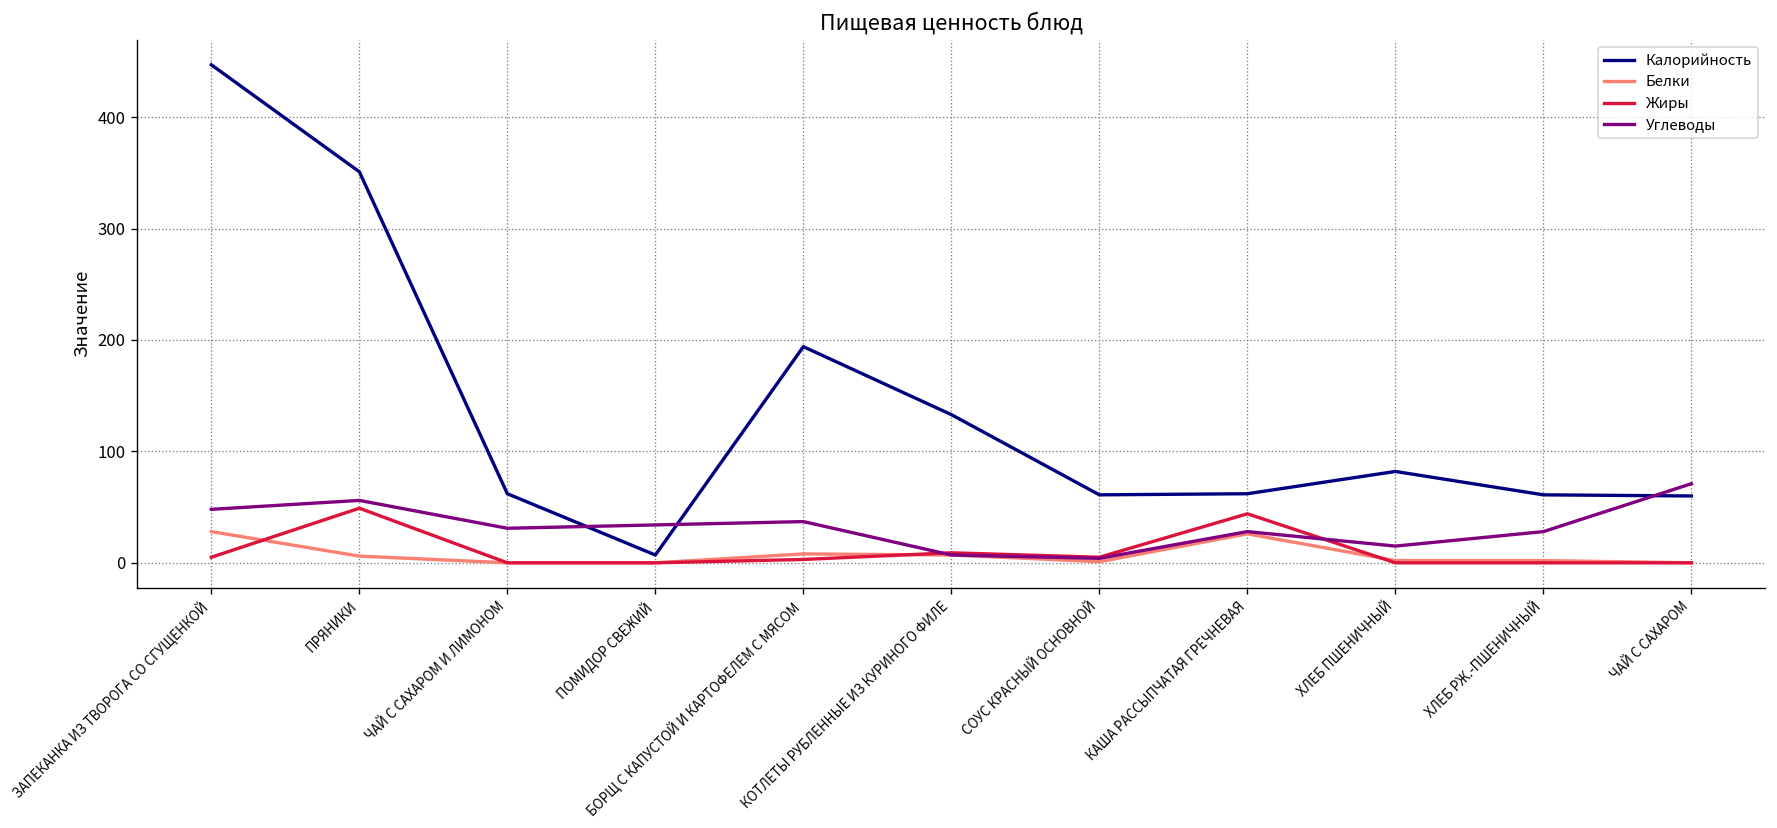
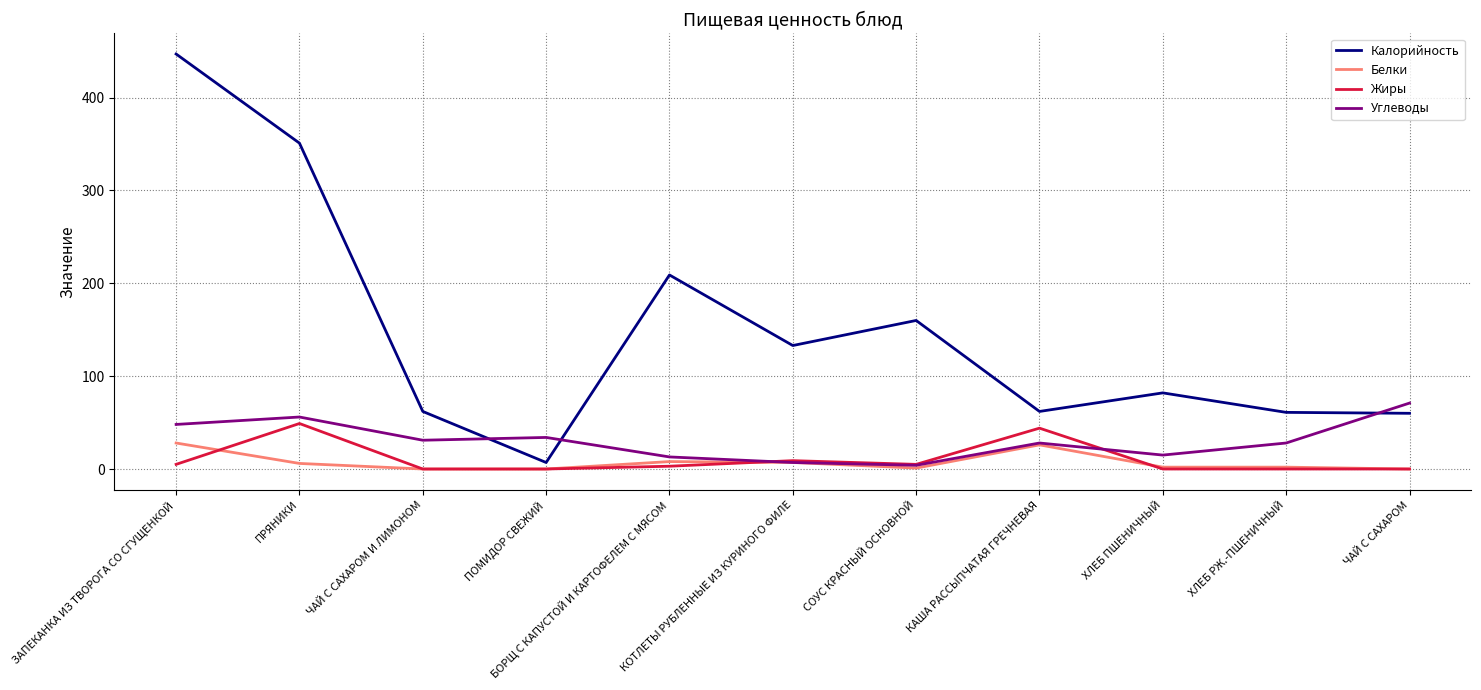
  {
    "Калорийность": {
      "ЗАПЕКАНКА ИЗ ТВОРОГА СО СГУЩЕНКОЙ": 450,
      "ПРЯНИКИ": 350,
      "ЧАЙ С САХАРОМ И ЛИМОНОМ": 60,
      "ПОМИДОР СВЕЖИЙ": 10,
-     "БОРЩ С КАПУСТОЙ И КАРТОФЕЛЕМ С МЯСОМ": 190,
+     "БОРЩ С КАПУСТОЙ И КАРТОФЕЛЕМ С МЯСОМ": 210,
      "КОТЛЕТЫ РУБЛЕННЫЕ ИЗ КУРИНОГО ФИЛЕ": 130,
-     "СОУС КРАСНЫЙ ОСНОВНОЙ": 60,
+     "СОУС КРАСНЫЙ ОСНОВНОЙ": 160,
      "КАША РАССЫПЧАТАЯ ГРЕЧНЕВАЯ": 60,
      "ХЛЕБ ПШЕНИЧНЫЙ": 80,
      "ХЛЕБ РЖ.-ПШЕНИЧНЫЙ": 60,
      "ЧАЙ С САХАРОМ": 60
    },
    "Белки": {
      "ЗАПЕКАНКА ИЗ ТВОРОГА СО СГУЩЕНКОЙ": 30,
      "ПРЯНИКИ": 10,
      "БОРЩ С КАПУСТОЙ И КАРТОФЕЛЕМ С МЯСОМ": 10,
      "СОУС КРАСНЫЙ ОСНОВНОЙ": 0
    },
    "Жиры": {
      "ЗАПЕКАНКА ИЗ ТВОРОГА СО СГУЩЕНКОЙ": 10,
      "ПРЯНИКИ": 50,
      "БОРЩ С КАПУСТОЙ И КАРТОФЕЛЕМ С МЯСОМ": 0,
      "КАША РАССЫПЧАТАЯ ГРЕЧНЕВАЯ": 40
    },
    "Углеводы": {
      "ЗАПЕКАНКА ИЗ ТВОРОГА СО СГУЩЕНКОЙ": 50,
      "ПРЯНИКИ": 60,
      "ЧАЙ С САХАРОМ И ЛИМОНОМ": 30,
      "ПОМИДОР СВЕЖИЙ": 30,
-     "БОРЩ С КАПУСТОЙ И КАРТОФЕЛЕМ С МЯСОМ": 40,
+     "БОРЩ С КАПУСТОЙ И КАРТОФЕЛЕМ С МЯСОМ": 10,
      "ХЛЕБ ПШЕНИЧНЫЙ": 20,
      "ХЛЕБ РЖ.-ПШЕНИЧНЫЙ": 30,
      "ЧАЙ С САХАРОМ": 70
    }
  }
